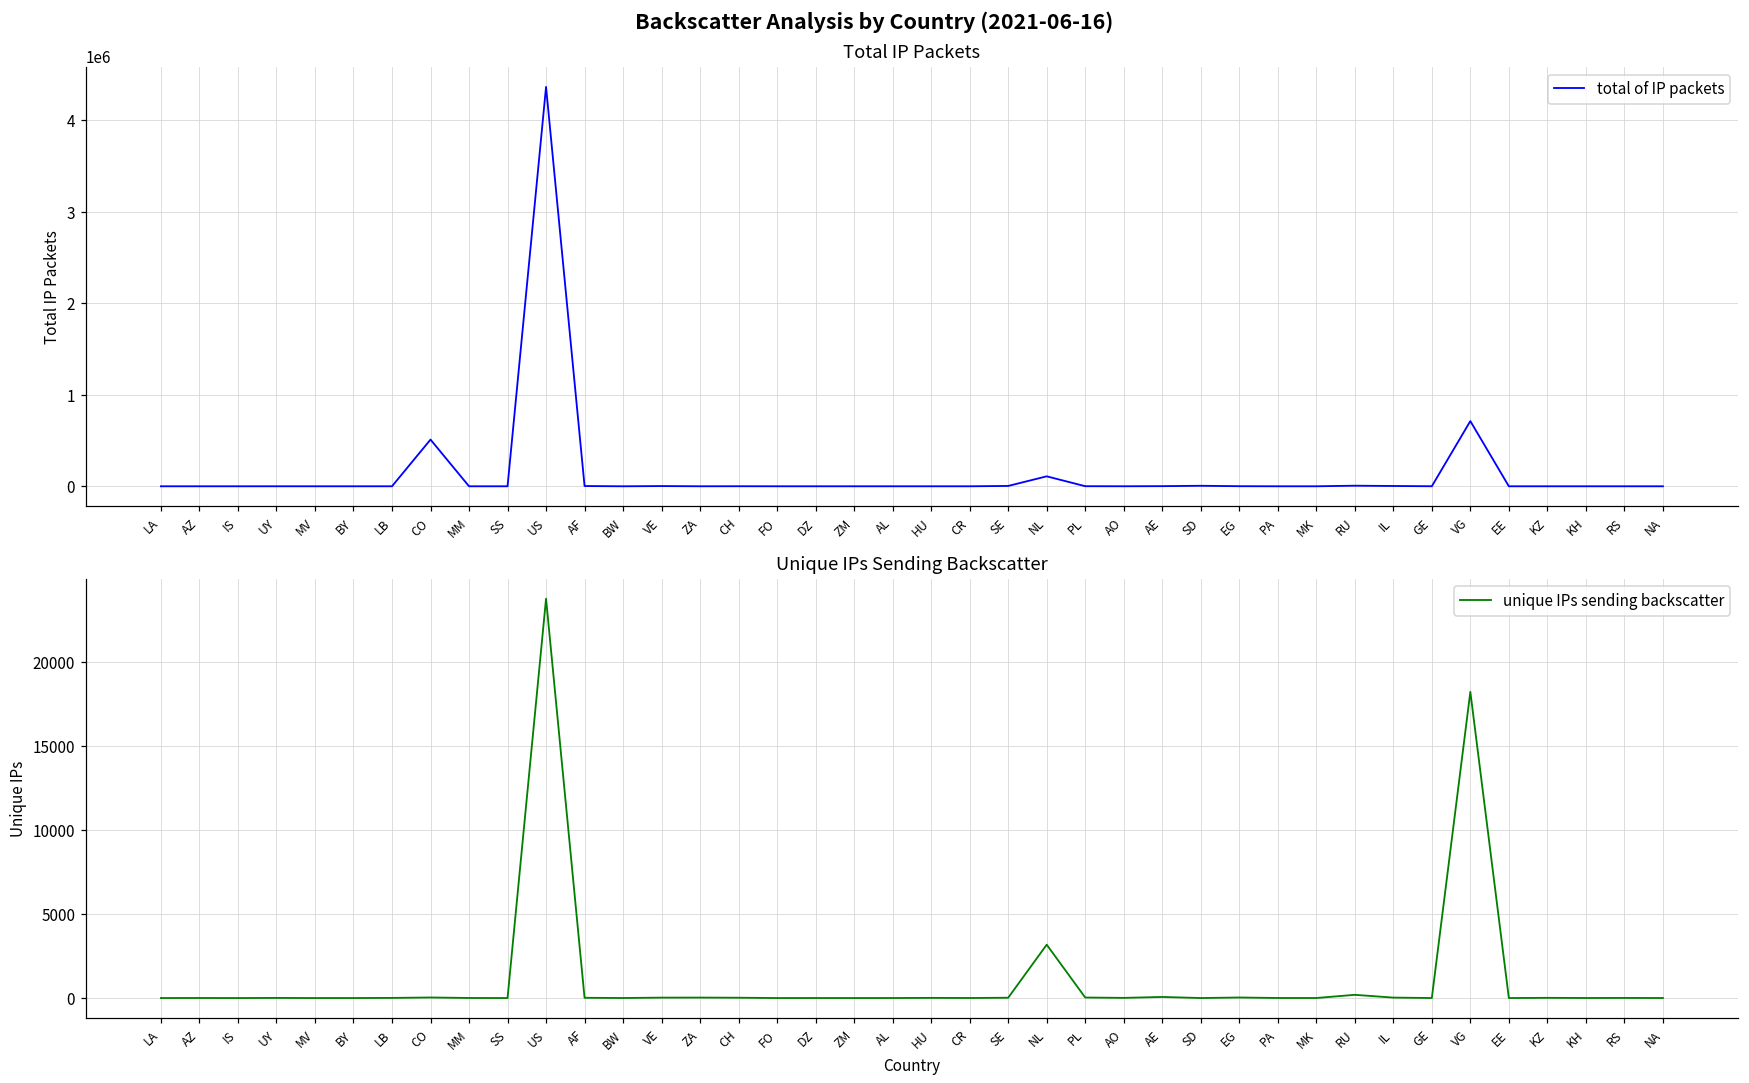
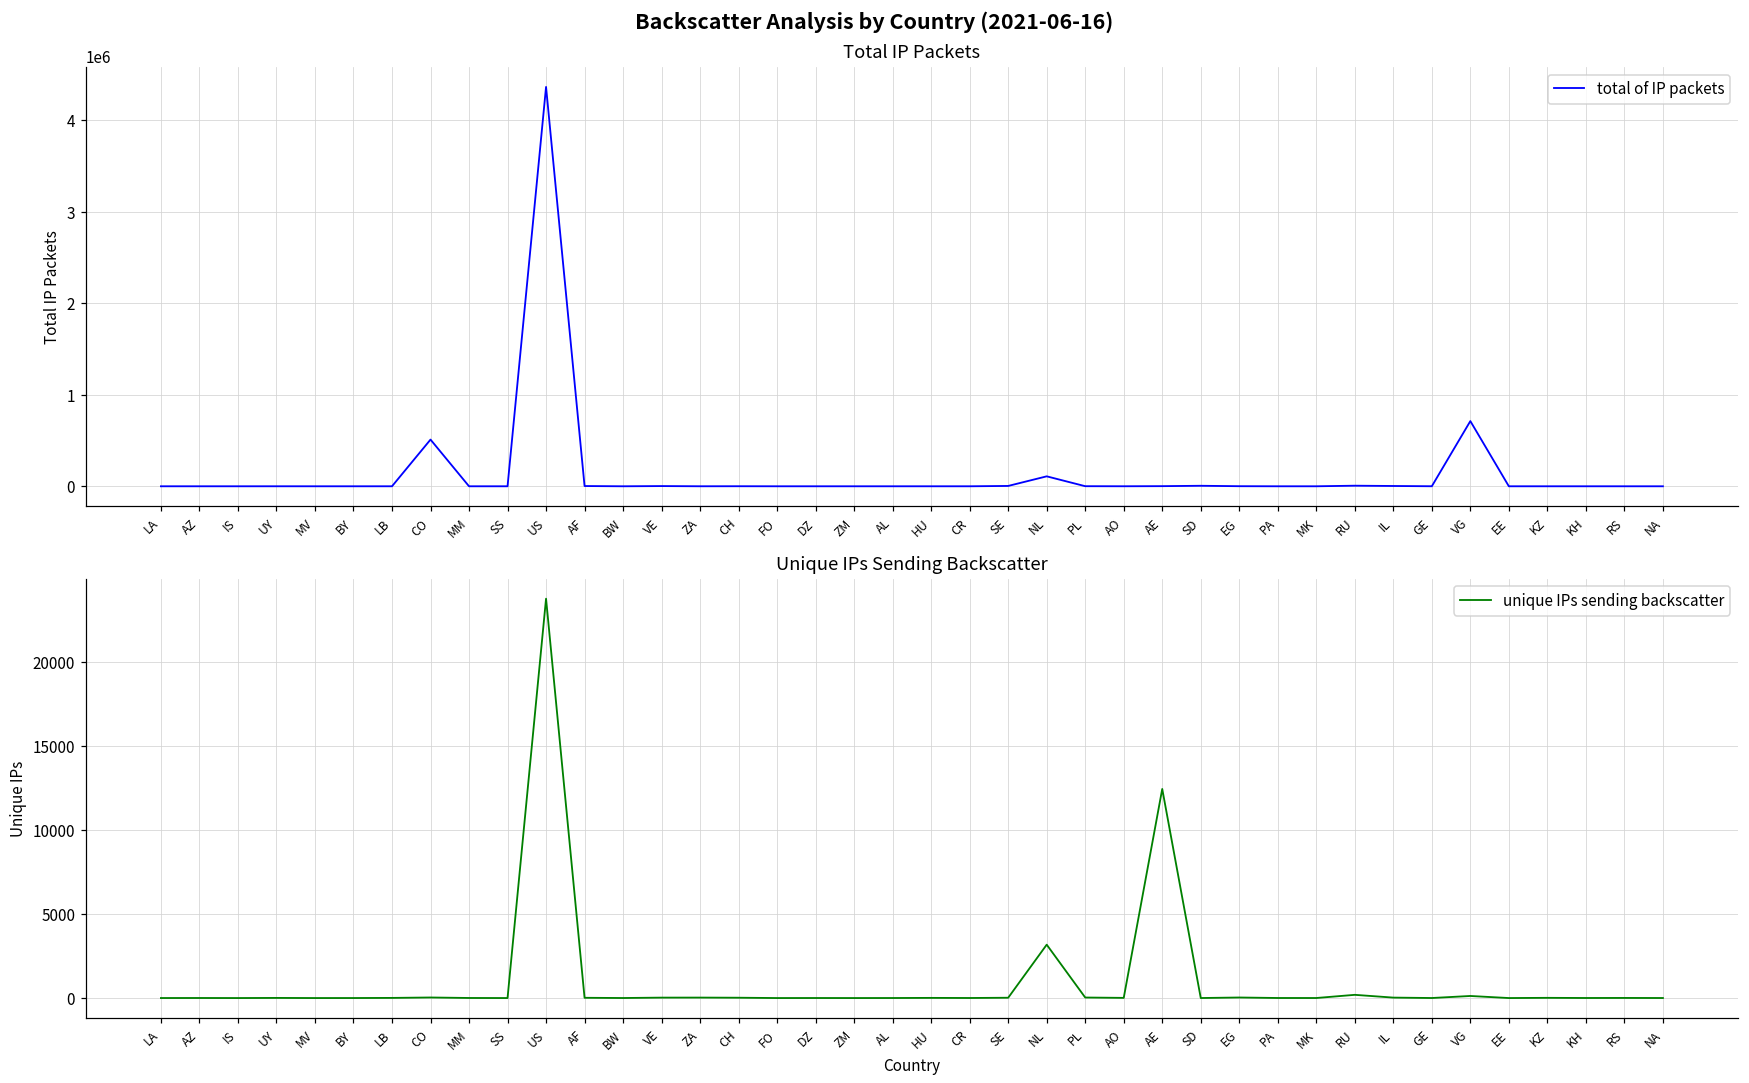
  {
    "Total IP Packets": {
      "LA": 0,
      "AZ": 0,
      "IS": 0,
      "UY": 0,
      "MV": 0,
      "BY": 0,
      "LB": 0,
      "CO": 500000,
      "MM": 0,
      "SS": 0,
      "US": 4400000,
      "AF": 0,
      "BW": 0,
      "VE": 0,
      "ZA": 0,
      "CH": 0,
      "FO": 0,
      "DZ": 0,
      "ZM": 0,
      "AL": 0,
      "HU": 0,
      "CR": 0,
      "SE": 0,
      "NL": 100000,
      "PL": 0,
      "AO": 0,
      "AE": 0,
      "SD": 0,
      "EG": 0,
      "PA": 0,
      "MK": 0,
      "RU": 0,
      "IL": 0,
      "GE": 0,
      "VG": 700000,
      "EE": 0,
      "KZ": 0,
      "KH": 0,
      "RS": 0,
      "NA": 0
    },
    "Unique IPs Sending Backscatter": {
      "LA": 0,
      "AZ": 0,
      "IS": 0,
      "UY": 0,
      "MV": 0,
      "BY": 0,
      "LB": 0,
      "CO": 0,
      "MM": 0,
      "SS": 0,
      "US": 23700,
      "AF": 0,
      "BW": 0,
      "VE": 0,
      "ZA": 0,
      "CH": 0,
      "FO": 0,
      "DZ": 0,
      "ZM": 0,
      "AL": 0,
      "HU": 0,
      "CR": 0,
      "SE": 0,
      "NL": 3200,
      "PL": 0,
      "AO": 0,
-     "AE": 100,
+     "AE": 12400,
      "SD": 0,
      "EG": 0,
      "PA": 0,
      "MK": 0,
      "RU": 200,
      "IL": 0,
      "GE": 0,
-     "VG": 18200,
+     "VG": 100,
      "EE": 0,
      "KZ": 0,
      "KH": 0,
      "RS": 0,
      "NA": 0
    }
  }
